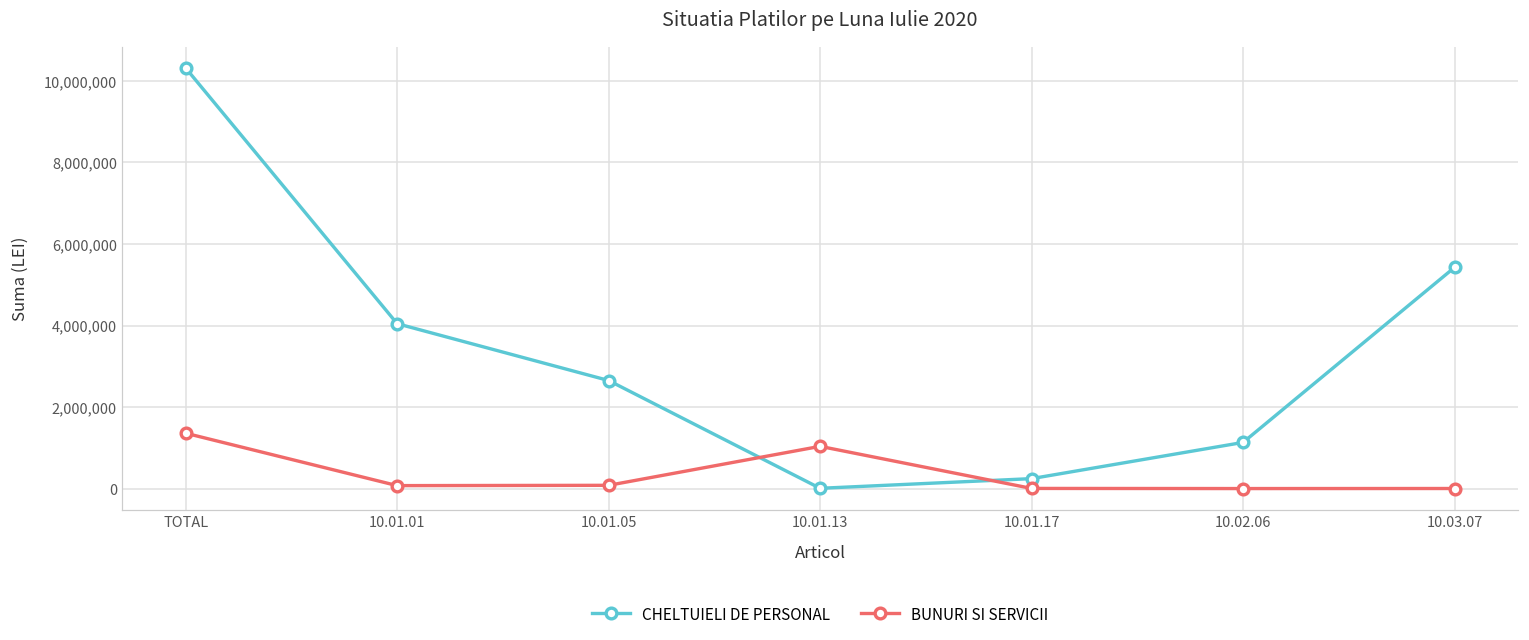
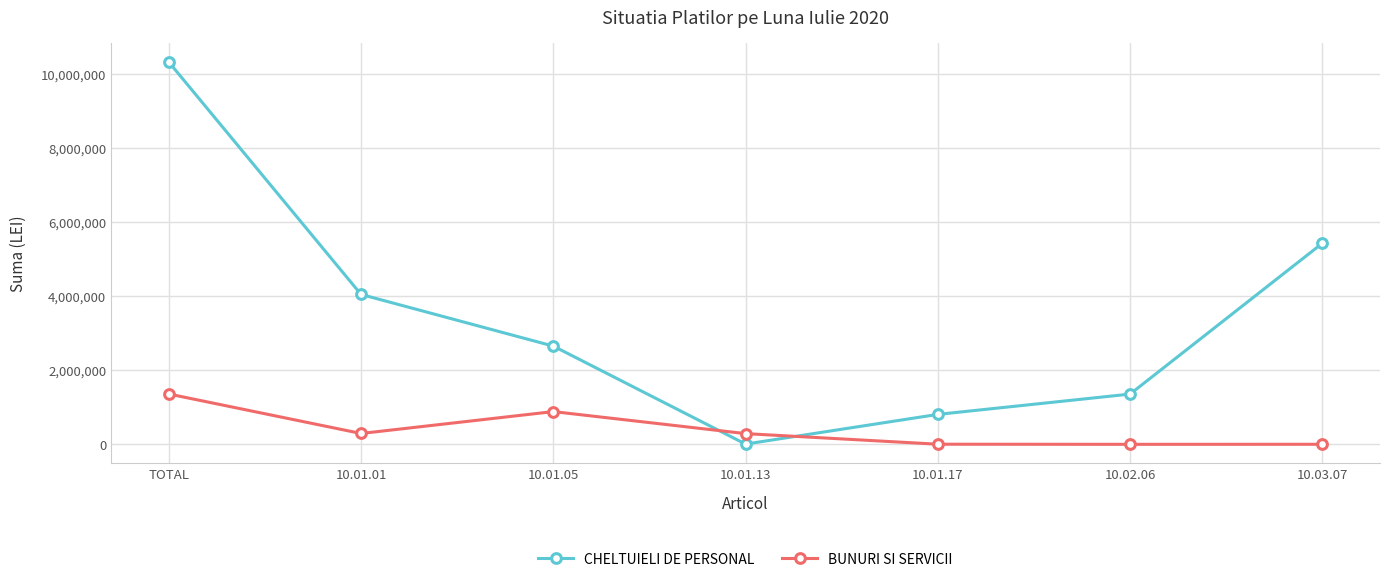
  {
    "CHELTUIELI DE PERSONAL": {
      "TOTAL": "10,300,000",
      "10.01.01": "4,000,000",
      "10.01.05": "2,700,000",
      "10.01.13": "0",
-     "10.01.17": "200,000",
-     "10.02.06": "1,100,000",
+     "10.01.17": "800,000",
+     "10.02.06": "1,400,000",
      "10.03.07": "5,400,000"
    },
    "BUNURI SI SERVICII": {
      "TOTAL": "1,400,000",
-     "10.01.01": "100,000",
-     "10.01.05": "100,000",
-     "10.01.13": "1,000,000",
+     "10.01.01": "300,000",
+     "10.01.05": "900,000",
+     "10.01.13": "300,000",
      "10.01.17": "0",
      "10.02.06": "0",
      "10.03.07": "0"
    }
  }
